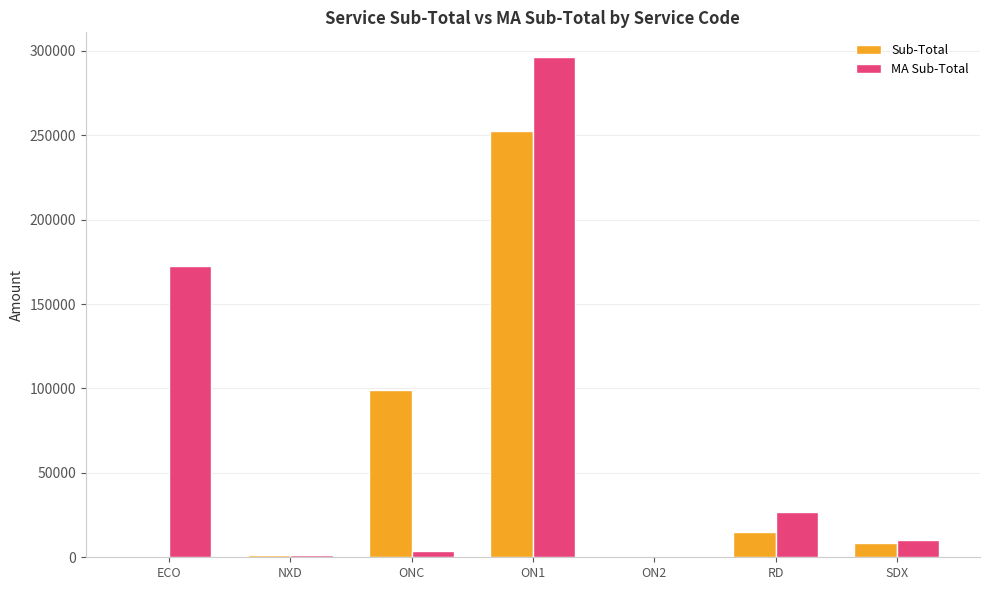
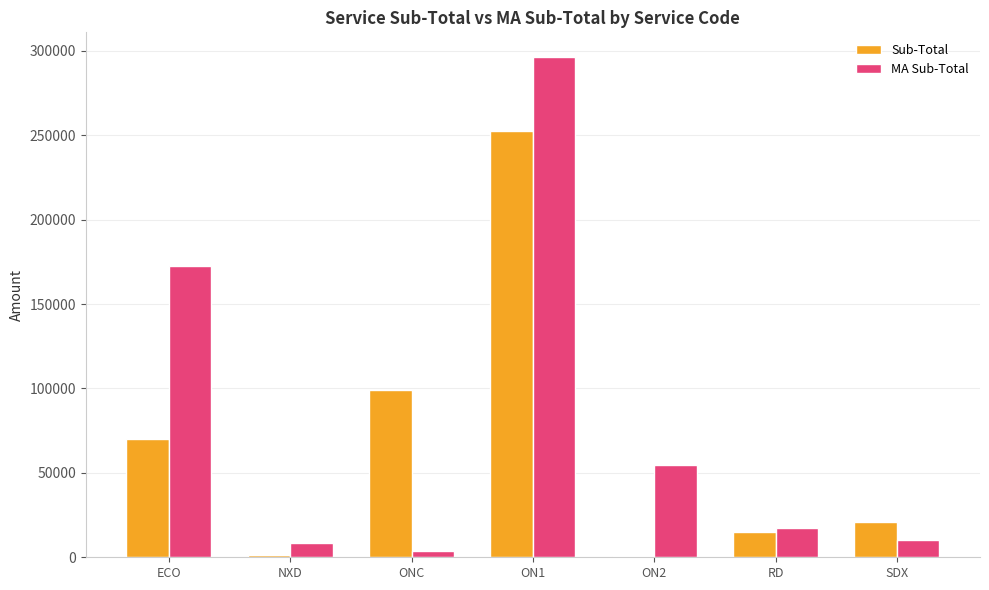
  {
    "Sub-Total": {
-     "ECO": 0,
+     "ECO": 70000,
      "ONC": 99000,
      "ON1": 252000,
      "RD": 15000,
-     "SDX": 8000
+     "SDX": 21000
    },
    "MA Sub-Total": {
      "ECO": 172000,
-     "NXD": 1000,
+     "NXD": 8000,
      "ONC": 4000,
      "ON1": 296000,
-     "ON2": 1000,
-     "RD": 27000,
+     "ON2": 55000,
+     "RD": 18000,
      "SDX": 10000
    }
  }
